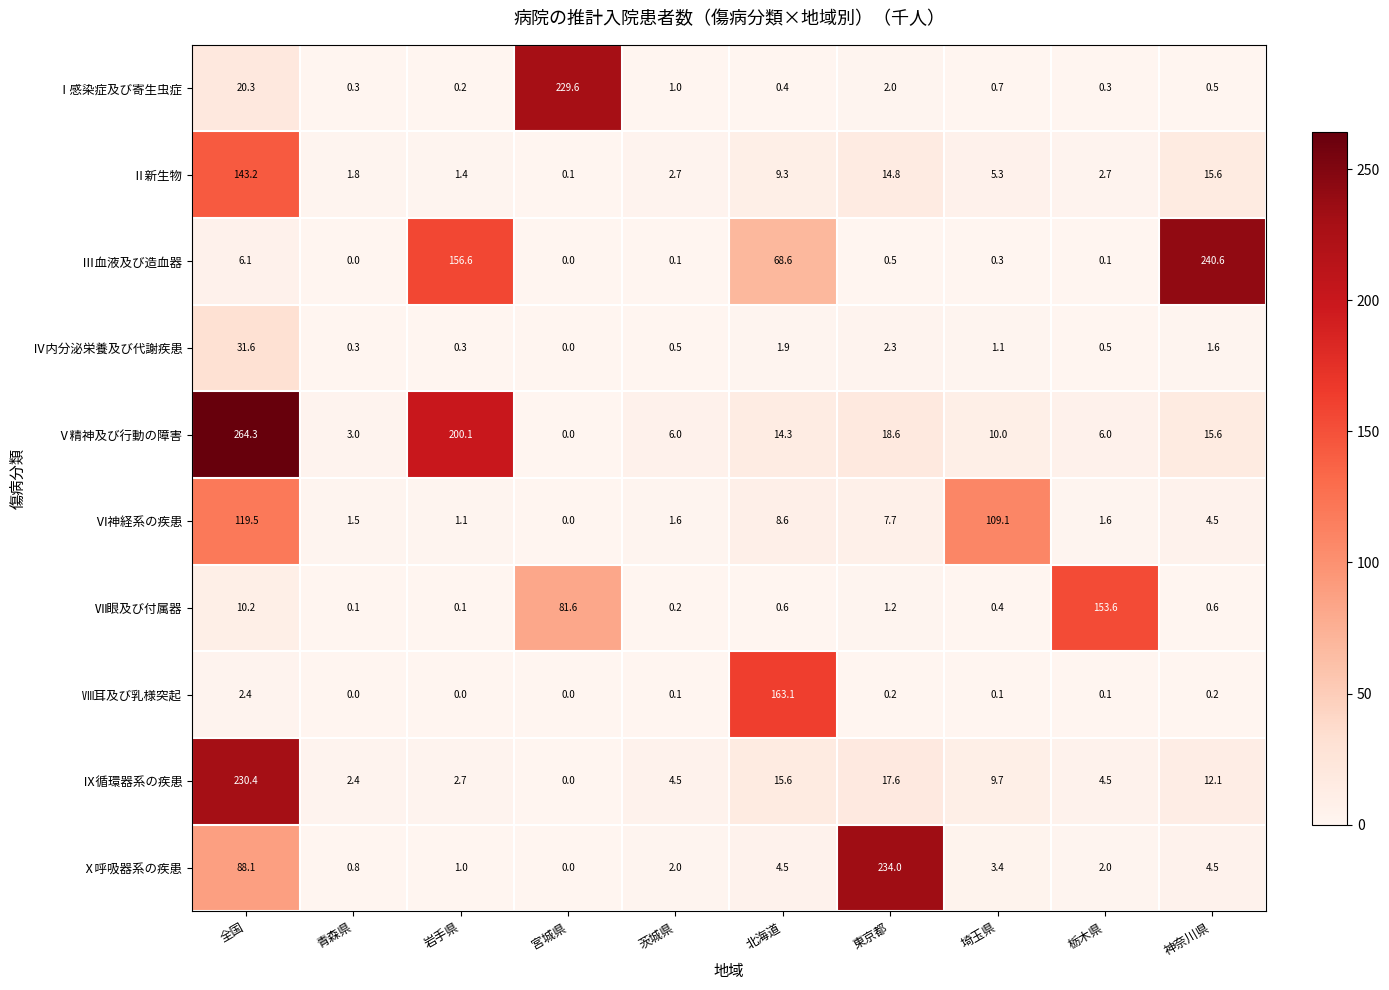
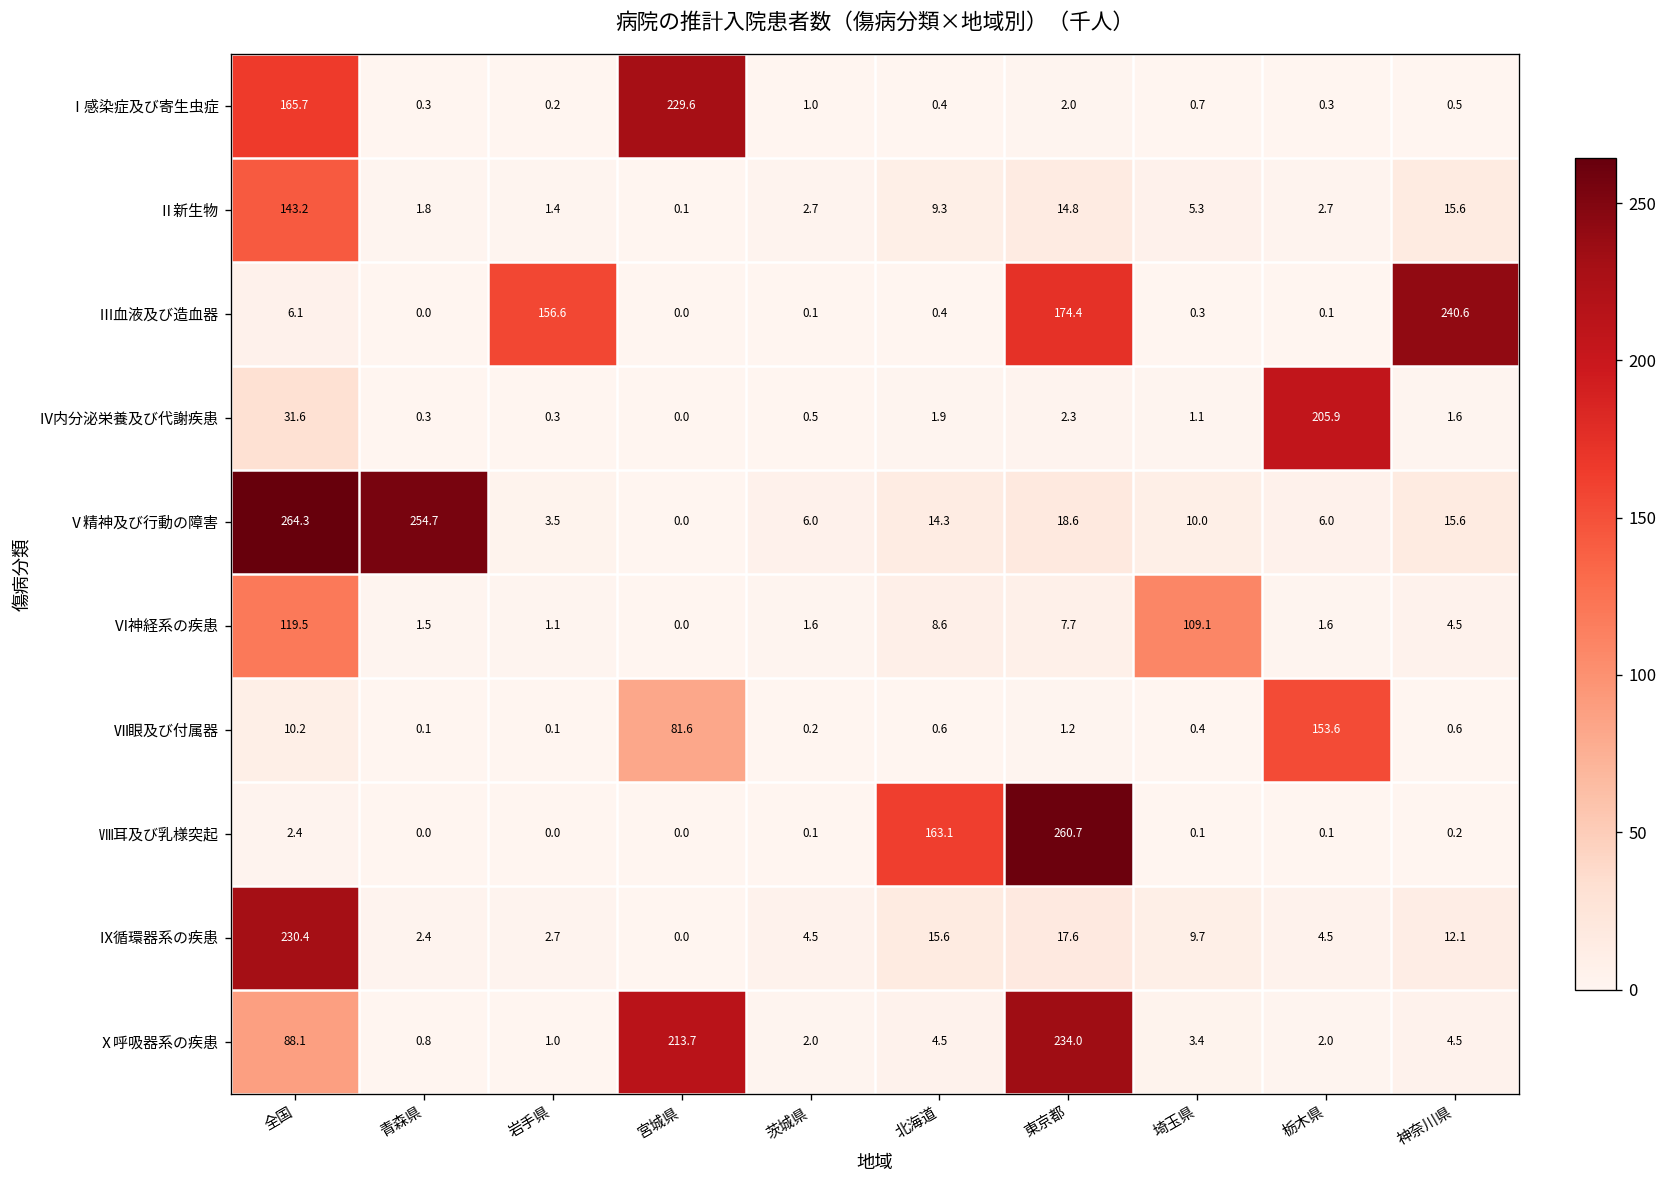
  {
    "Ⅰ感染症及び寄生虫症": {
-     "全国": 20.3,
+     "全国": 165.7,
      "青森県": 0.3,
      "岩手県": 0.2,
      "宮城県": 229.6,
      "茨城県": 1.0,
      "北海道": 0.4,
      "東京都": 2.0,
      "埼玉県": 0.7,
      "栃木県": 0.3,
      "神奈川県": 0.5
    },
    "Ⅱ新生物": {
      "全国": 143.2,
      "青森県": 1.8,
      "岩手県": 1.4,
      "宮城県": 0.1,
      "茨城県": 2.7,
      "北海道": 9.3,
      "東京都": 14.8,
      "埼玉県": 5.3,
      "栃木県": 2.7,
      "神奈川県": 15.6
    },
    "Ⅲ血液及び造血器": {
      "全国": 6.1,
      "青森県": 0.0,
      "岩手県": 156.6,
      "宮城県": 0.0,
      "茨城県": 0.1,
-     "北海道": 68.6,
-     "東京都": 0.5,
+     "北海道": 0.4,
+     "東京都": 174.4,
      "埼玉県": 0.3,
      "栃木県": 0.1,
      "神奈川県": 240.6
    },
    "Ⅳ内分泌栄養及び代謝疾患": {
      "全国": 31.6,
      "青森県": 0.3,
      "岩手県": 0.3,
      "宮城県": 0.0,
      "茨城県": 0.5,
      "北海道": 1.9,
      "東京都": 2.3,
      "埼玉県": 1.1,
-     "栃木県": 0.5,
+     "栃木県": 205.9,
      "神奈川県": 1.6
    },
    "Ⅴ精神及び行動の障害": {
      "全国": 264.3,
-     "青森県": 3.0,
-     "岩手県": 200.1,
+     "青森県": 254.7,
+     "岩手県": 3.5,
      "宮城県": 0.0,
      "茨城県": 6.0,
      "北海道": 14.3,
      "東京都": 18.6,
      "埼玉県": 10.0,
      "栃木県": 6.0,
      "神奈川県": 15.6
    },
    "Ⅵ神経系の疾患": {
      "全国": 119.5,
      "青森県": 1.5,
      "岩手県": 1.1,
      "宮城県": 0.0,
      "茨城県": 1.6,
      "北海道": 8.6,
      "東京都": 7.7,
      "埼玉県": 109.1,
      "栃木県": 1.6,
      "神奈川県": 4.5
    },
    "Ⅶ眼及び付属器": {
      "全国": 10.2,
      "青森県": 0.1,
      "岩手県": 0.1,
      "宮城県": 81.6,
      "茨城県": 0.2,
      "北海道": 0.6,
      "東京都": 1.2,
      "埼玉県": 0.4,
      "栃木県": 153.6,
      "神奈川県": 0.6
    },
    "Ⅷ耳及び乳様突起": {
      "全国": 2.4,
      "青森県": 0.0,
      "岩手県": 0.0,
      "宮城県": 0.0,
      "茨城県": 0.1,
      "北海道": 163.1,
-     "東京都": 0.2,
+     "東京都": 260.7,
      "埼玉県": 0.1,
      "栃木県": 0.1,
      "神奈川県": 0.2
    },
    "Ⅸ循環器系の疾患": {
      "全国": 230.4,
      "青森県": 2.4,
      "岩手県": 2.7,
      "宮城県": 0.0,
      "茨城県": 4.5,
      "北海道": 15.6,
      "東京都": 17.6,
      "埼玉県": 9.7,
      "栃木県": 4.5,
      "神奈川県": 12.1
    },
    "Ⅹ呼吸器系の疾患": {
      "全国": 88.1,
      "青森県": 0.8,
      "岩手県": 1.0,
-     "宮城県": 0.0,
+     "宮城県": 213.7,
      "茨城県": 2.0,
      "北海道": 4.5,
      "東京都": 234.0,
      "埼玉県": 3.4,
      "栃木県": 2.0,
      "神奈川県": 4.5
    }
  }
